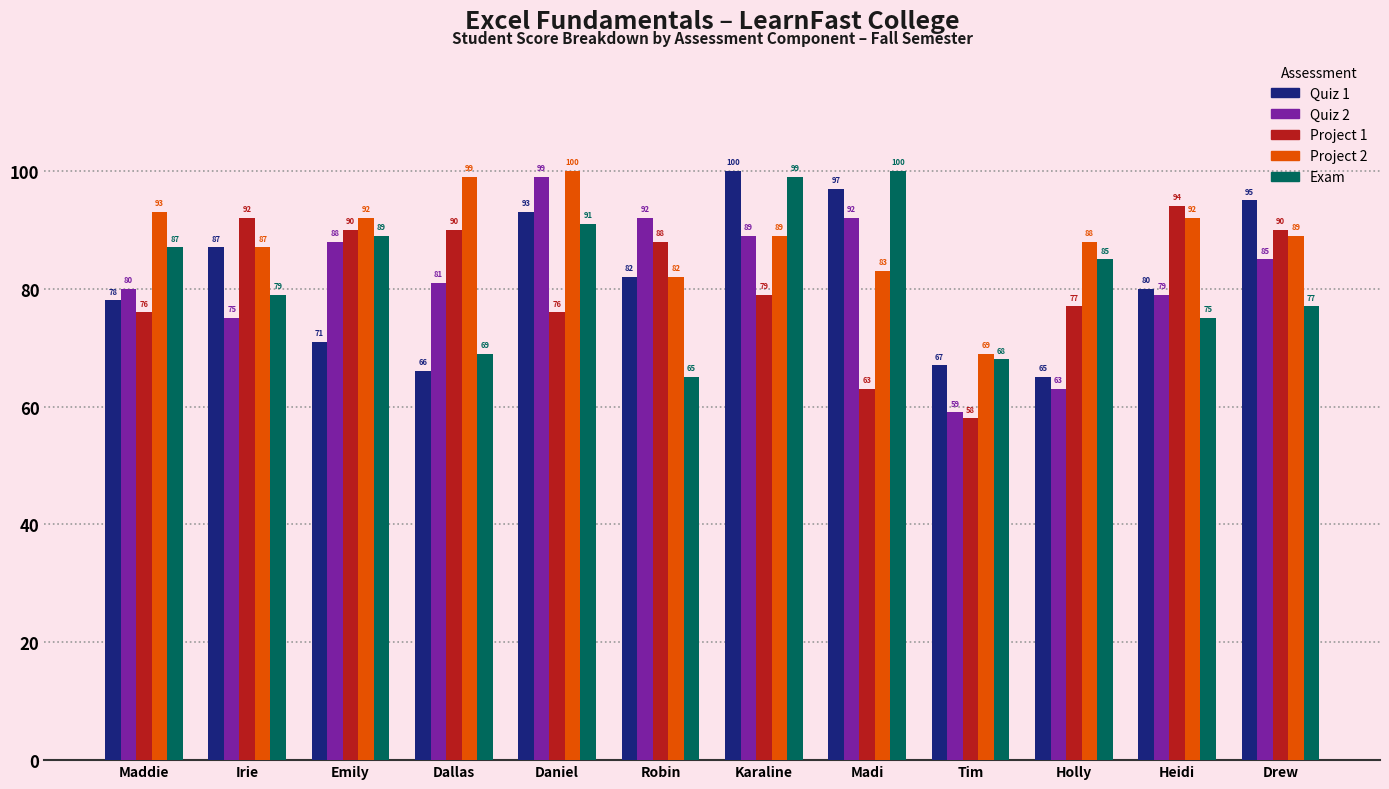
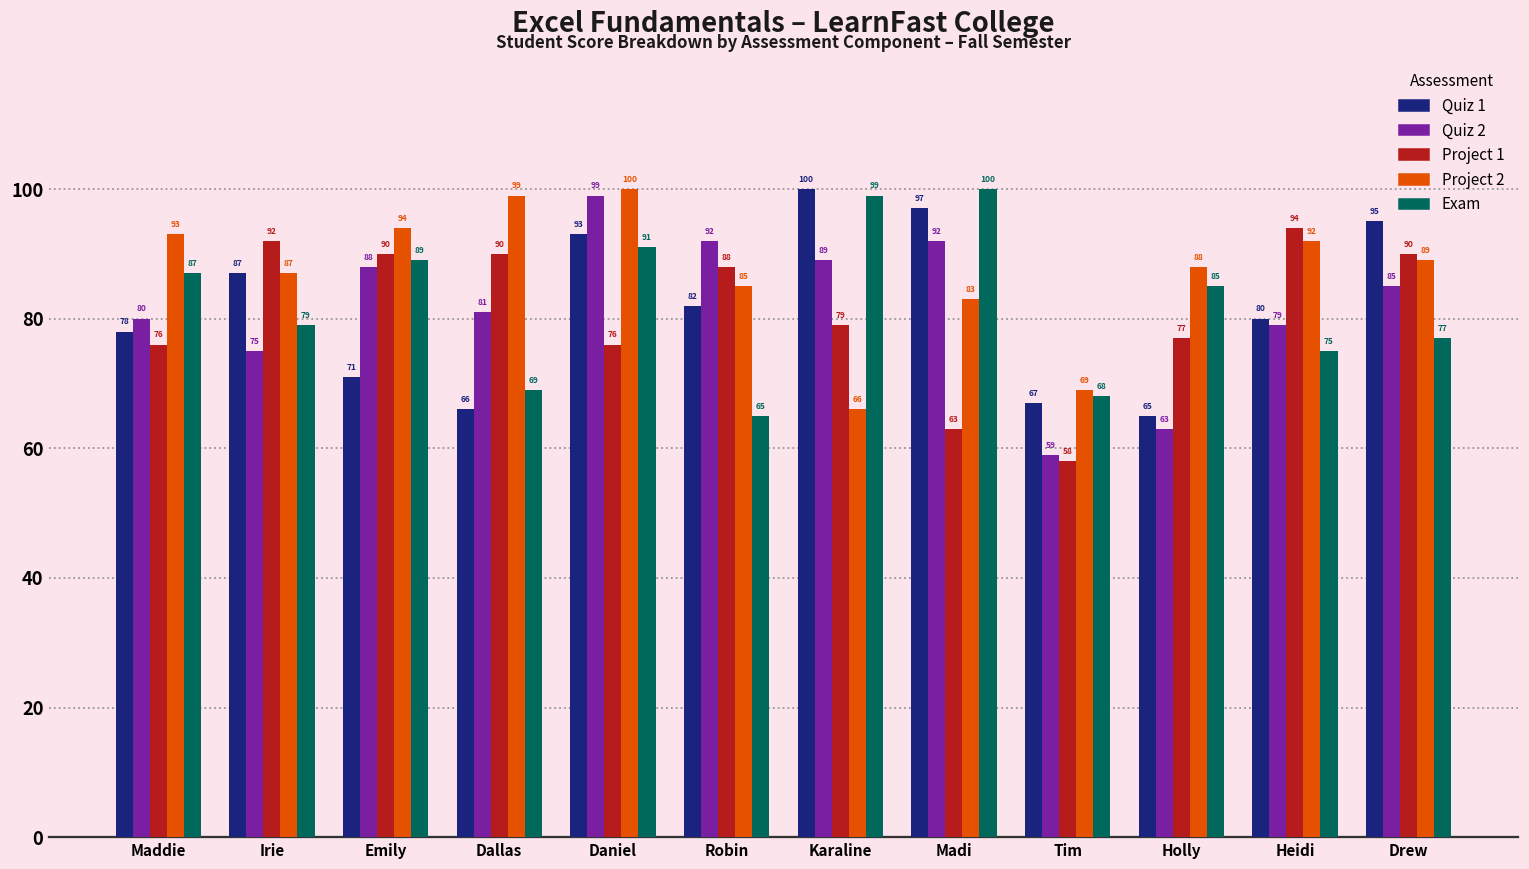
  {
    "Quiz 1": {
      "Maddie": 78,
      "Irie": 87,
      "Emily": 71,
      "Dallas": 66,
      "Daniel": 93,
      "Robin": 82,
      "Karaline": 100,
      "Madi": 97,
      "Tim": 67,
      "Holly": 65,
      "Heidi": 80,
      "Drew": 95
    },
    "Quiz 2": {
      "Maddie": 80,
      "Irie": 75,
      "Emily": 88,
      "Dallas": 81,
      "Daniel": 99,
      "Robin": 92,
      "Karaline": 89,
      "Madi": 92,
      "Tim": 59,
      "Holly": 63,
      "Heidi": 79,
      "Drew": 85
    },
    "Project 1": {
      "Maddie": 76,
      "Irie": 92,
      "Emily": 90,
      "Dallas": 90,
      "Daniel": 76,
      "Robin": 88,
      "Karaline": 79,
      "Madi": 63,
      "Tim": 58,
      "Holly": 77,
      "Heidi": 94,
      "Drew": 90
    },
    "Project 2": {
      "Maddie": 93,
      "Irie": 87,
-     "Emily": 92,
+     "Emily": 94,
      "Dallas": 99,
      "Daniel": 100,
-     "Robin": 82,
-     "Karaline": 89,
+     "Robin": 85,
+     "Karaline": 66,
      "Madi": 83,
      "Tim": 69,
      "Holly": 88,
      "Heidi": 92,
      "Drew": 89
    },
    "Exam": {
      "Maddie": 87,
      "Irie": 79,
      "Emily": 89,
      "Dallas": 69,
      "Daniel": 91,
      "Robin": 65,
      "Karaline": 99,
      "Madi": 100,
      "Tim": 68,
      "Holly": 85,
      "Heidi": 75,
      "Drew": 77
    }
  }
